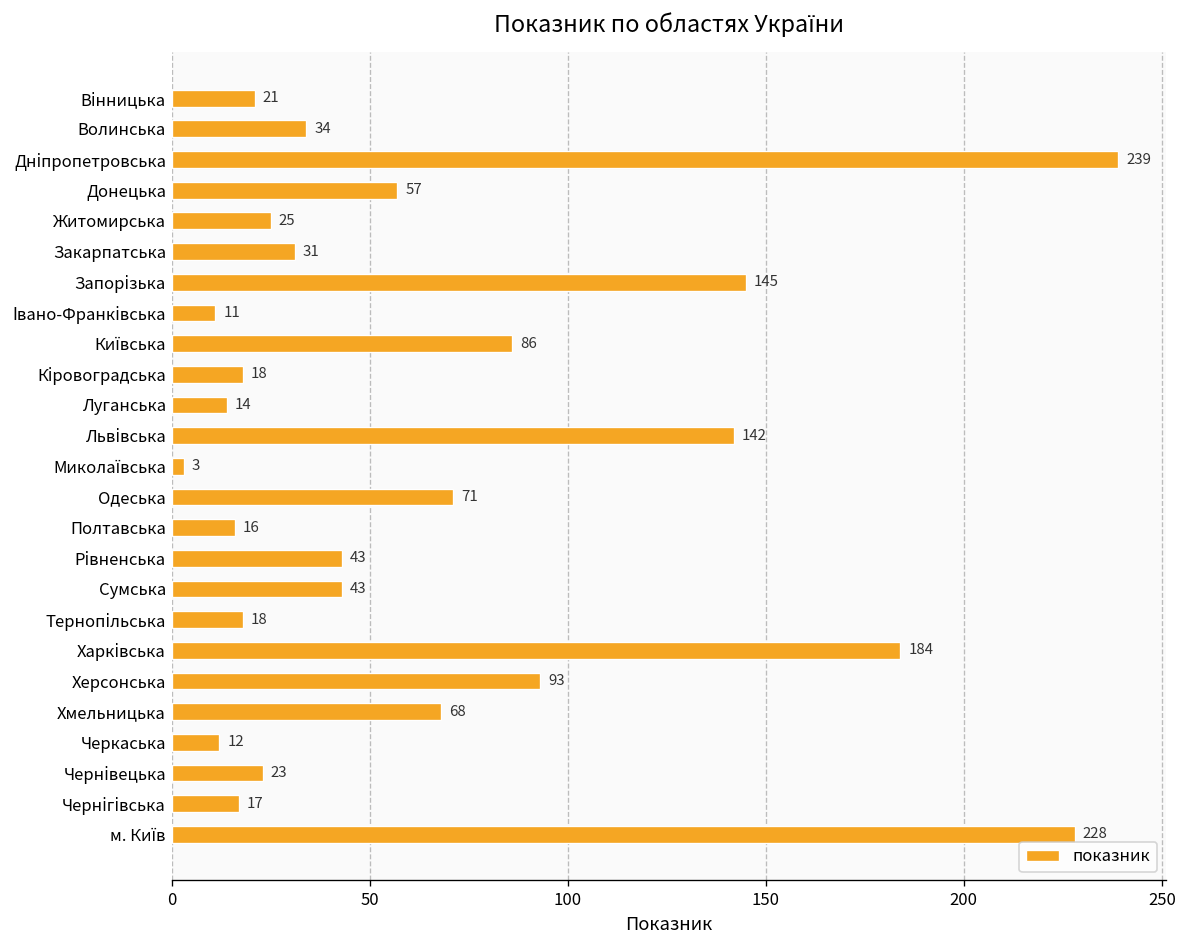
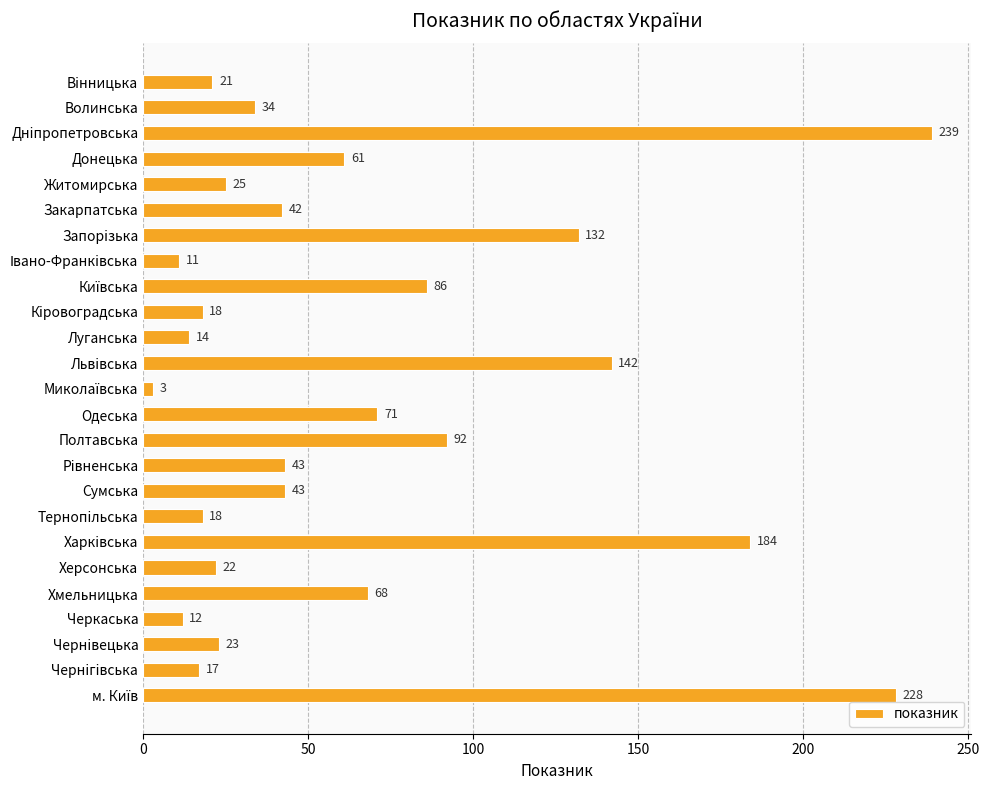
  {
    "Вінницька": 21,
    "Волинська": 34,
    "Дніпропетровська": 239,
-   "Донецька": 57,
+   "Донецька": 61,
    "Житомирська": 25,
-   "Закарпатська": 31,
-   "Запорізька": 145,
+   "Закарпатська": 42,
+   "Запорізька": 132,
    "Івано-Франківська": 11,
    "Київська": 86,
    "Кіровоградська": 18,
    "Луганська": 14,
    "Львівська": 142,
    "Миколаївська": 3,
    "Одеська": 71,
-   "Полтавська": 16,
+   "Полтавська": 92,
    "Рівненська": 43,
    "Сумська": 43,
    "Тернопільська": 18,
    "Харківська": 184,
-   "Херсонська": 93,
+   "Херсонська": 22,
    "Хмельницька": 68,
    "Черкаська": 12,
    "Чернівецька": 23,
    "Чернігівська": 17
  }
